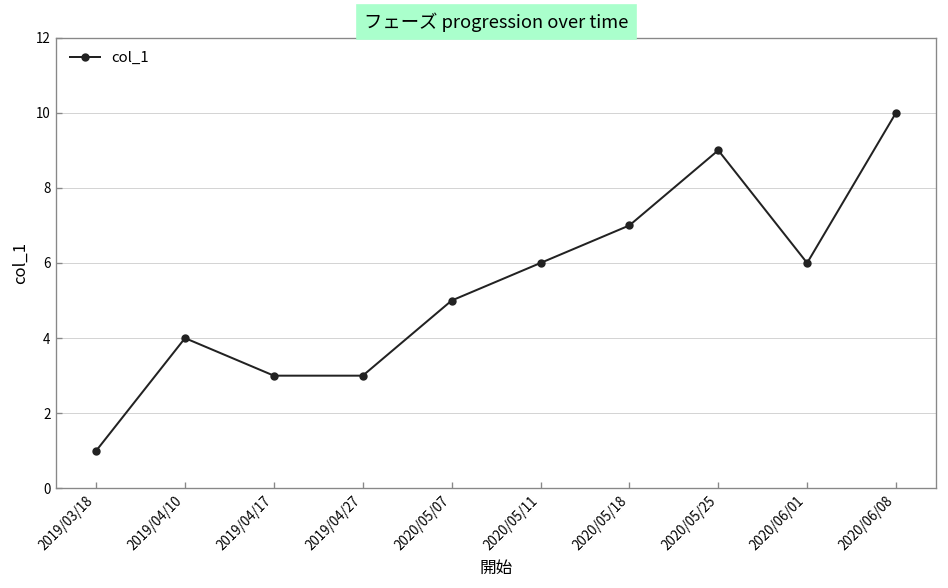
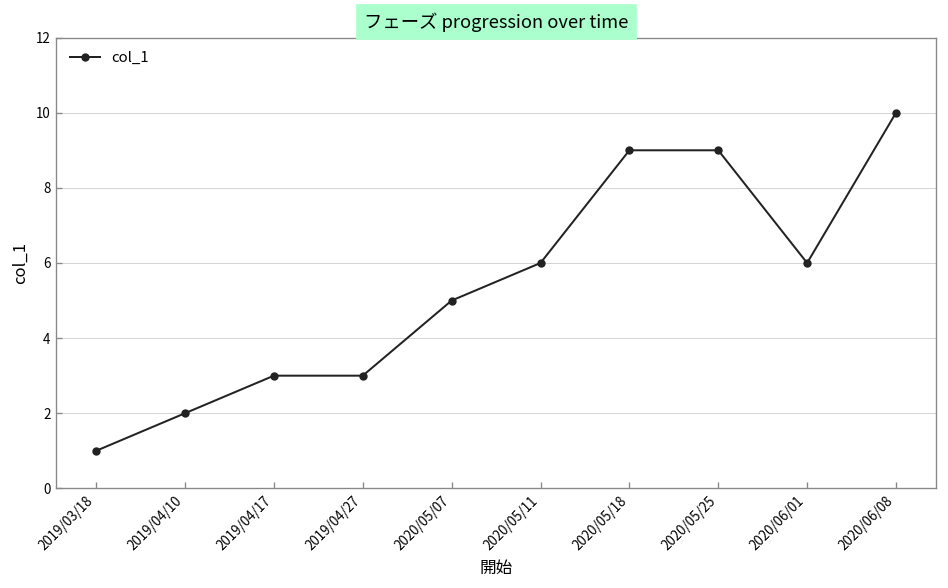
  {
    "2019/03/18": 1,
-   "2019/04/10": 4,
+   "2019/04/10": 2,
    "2019/04/17": 3,
    "2019/04/27": 3,
    "2020/05/07": 5,
    "2020/05/11": 6,
-   "2020/05/18": 7,
+   "2020/05/18": 9,
    "2020/05/25": 9,
    "2020/06/01": 6,
    "2020/06/08": 10
  }
